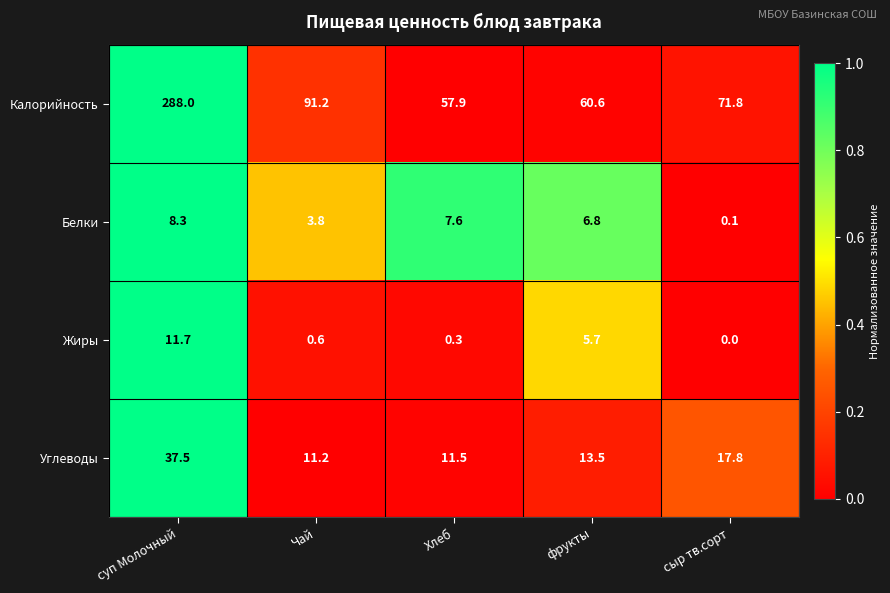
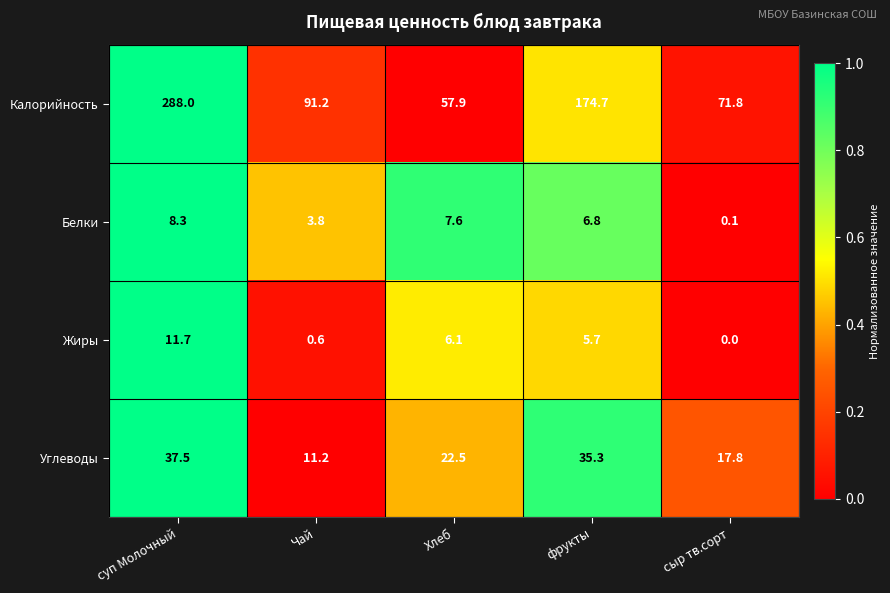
  {
    "Калорийность": {
      "суп Молочный": 288.0,
      "Чай": 91.2,
      "Хлеб": 57.9,
-     "фрукты": 60.6,
+     "фрукты": 174.7,
      "сыр тв.сорт": 71.8
    },
    "Белки": {
      "суп Молочный": 8.3,
      "Чай": 3.8,
      "Хлеб": 7.6,
      "фрукты": 6.8,
      "сыр тв.сорт": 0.1
    },
    "Жиры": {
      "суп Молочный": 11.7,
      "Чай": 0.6,
-     "Хлеб": 0.3,
+     "Хлеб": 6.1,
      "фрукты": 5.7,
      "сыр тв.сорт": 0.0
    },
    "Углеводы": {
      "суп Молочный": 37.5,
      "Чай": 11.2,
-     "Хлеб": 11.5,
-     "фрукты": 13.5,
+     "Хлеб": 22.5,
+     "фрукты": 35.3,
      "сыр тв.сорт": 17.8
    }
  }
